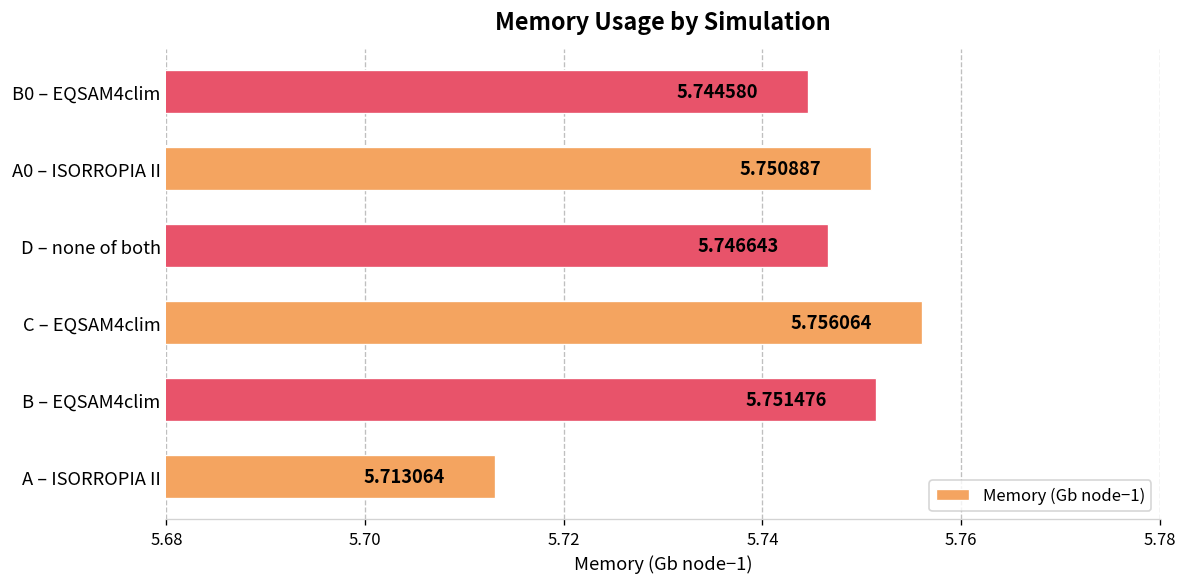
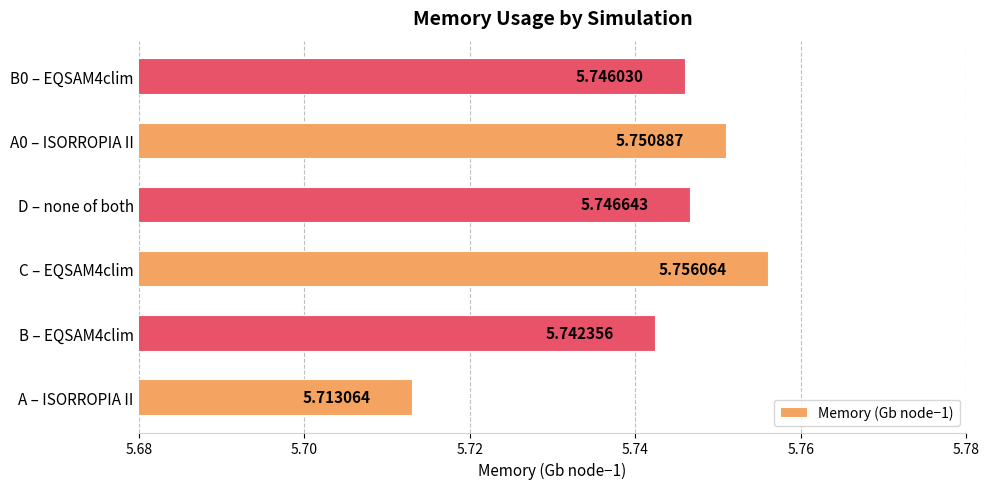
  {
-   "B0 – EQSAM4clim": 5.744580,
+   "B0 – EQSAM4clim": 5.746030,
    "A0 – ISORROPIA II": 5.750887,
    "D – none of both": 5.746643,
    "C – EQSAM4clim": 5.756064,
-   "B – EQSAM4clim": 5.751476,
+   "B – EQSAM4clim": 5.742356,
    "A – ISORROPIA II": 5.713064
  }
